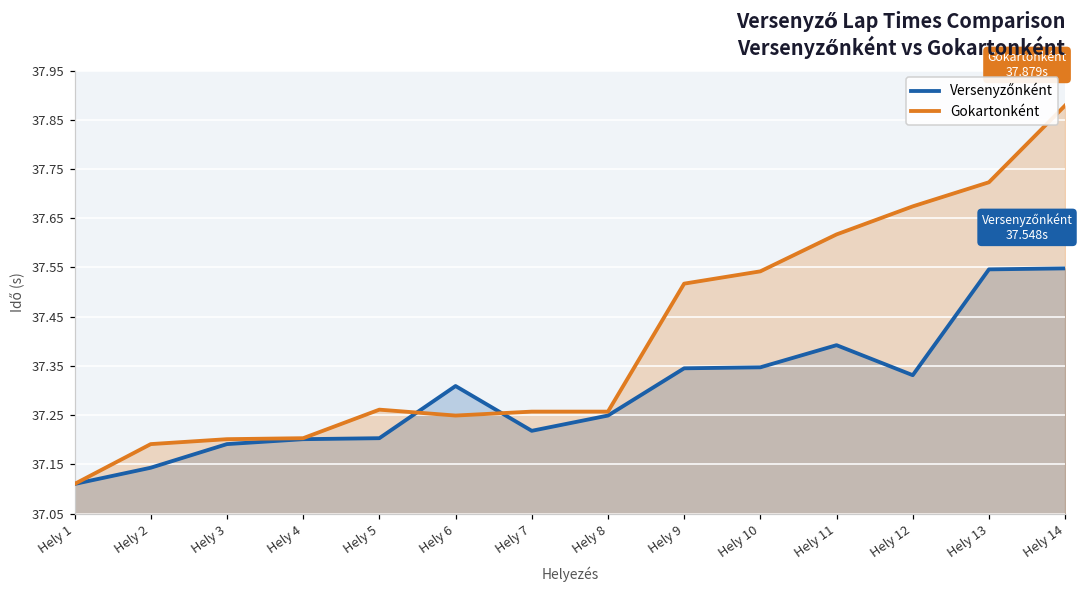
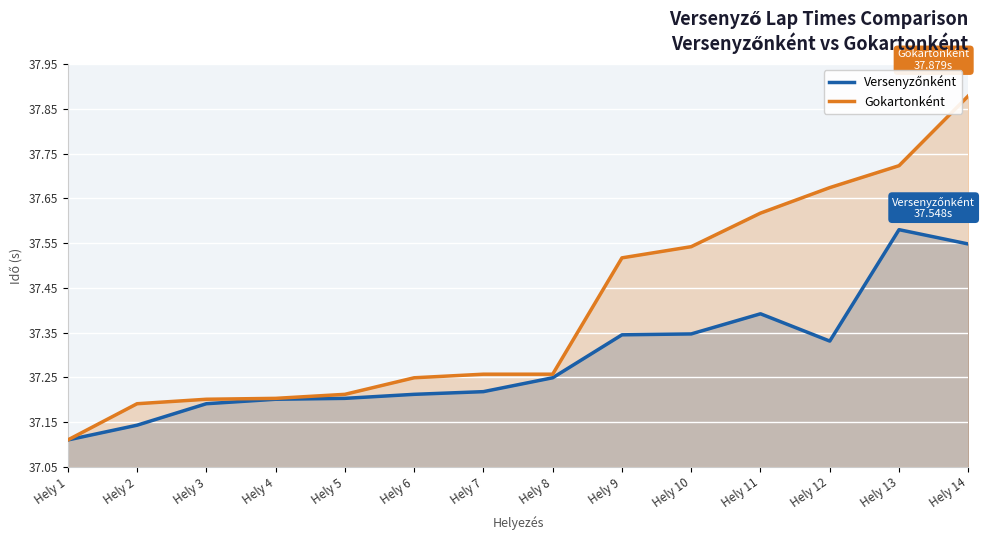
  {
    "Versenyzőnként": {
      "Hely 2": 37.14,
      "Hely 3": 37.19,
      "Hely 5": 37.20,
-     "Hely 6": 37.31,
+     "Hely 6": 37.21,
      "Hely 7": 37.22,
      "Hely 8": 37.25,
      "Hely 9": 37.35,
      "Hely 10": 37.35,
      "Hely 11": 37.39,
      "Hely 12": 37.33,
-     "Hely 13": 37.55
+     "Hely 13": 37.58
    },
    "Gokartonként": {
      "Hely 2": 37.19,
      "Hely 3": 37.20,
-     "Hely 5": 37.26,
+     "Hely 5": 37.21,
      "Hely 6": 37.25,
      "Hely 7": 37.26,
      "Hely 8": 37.26,
      "Hely 9": 37.52,
      "Hely 10": 37.54,
      "Hely 11": 37.62,
      "Hely 12": 37.67,
      "Hely 13": 37.72
    }
  }
